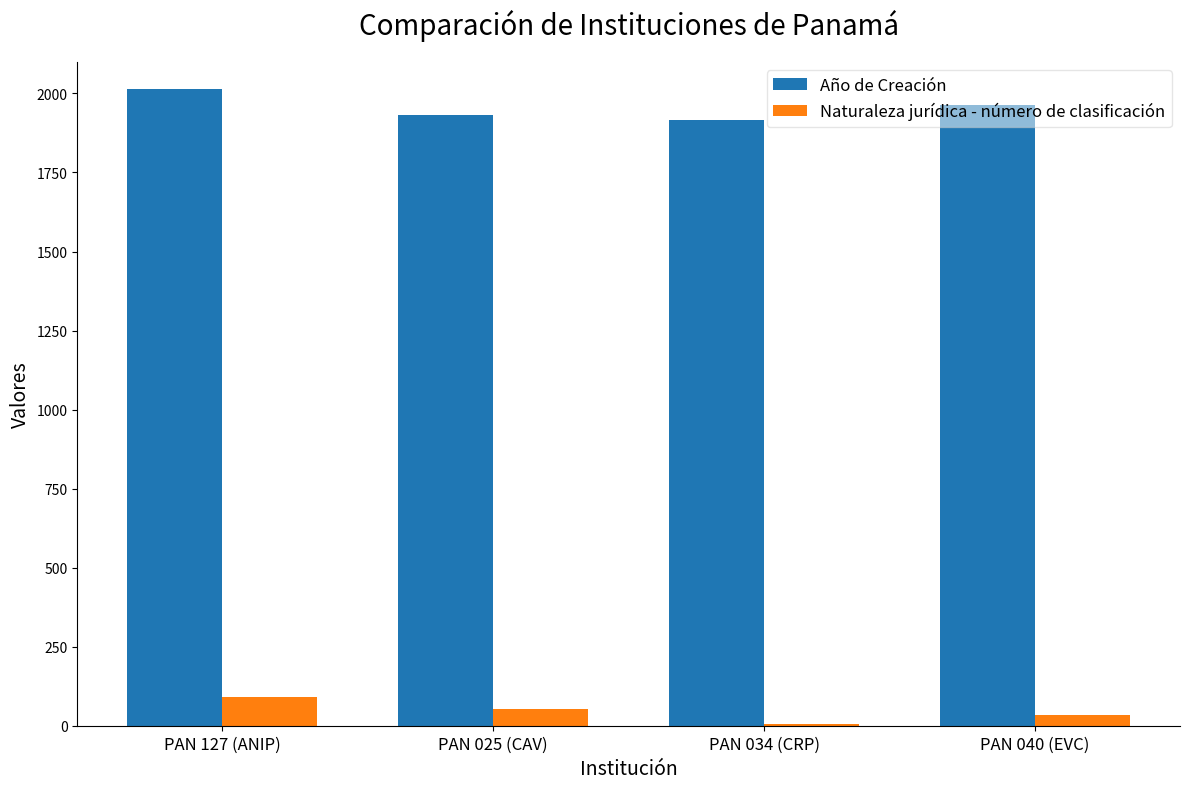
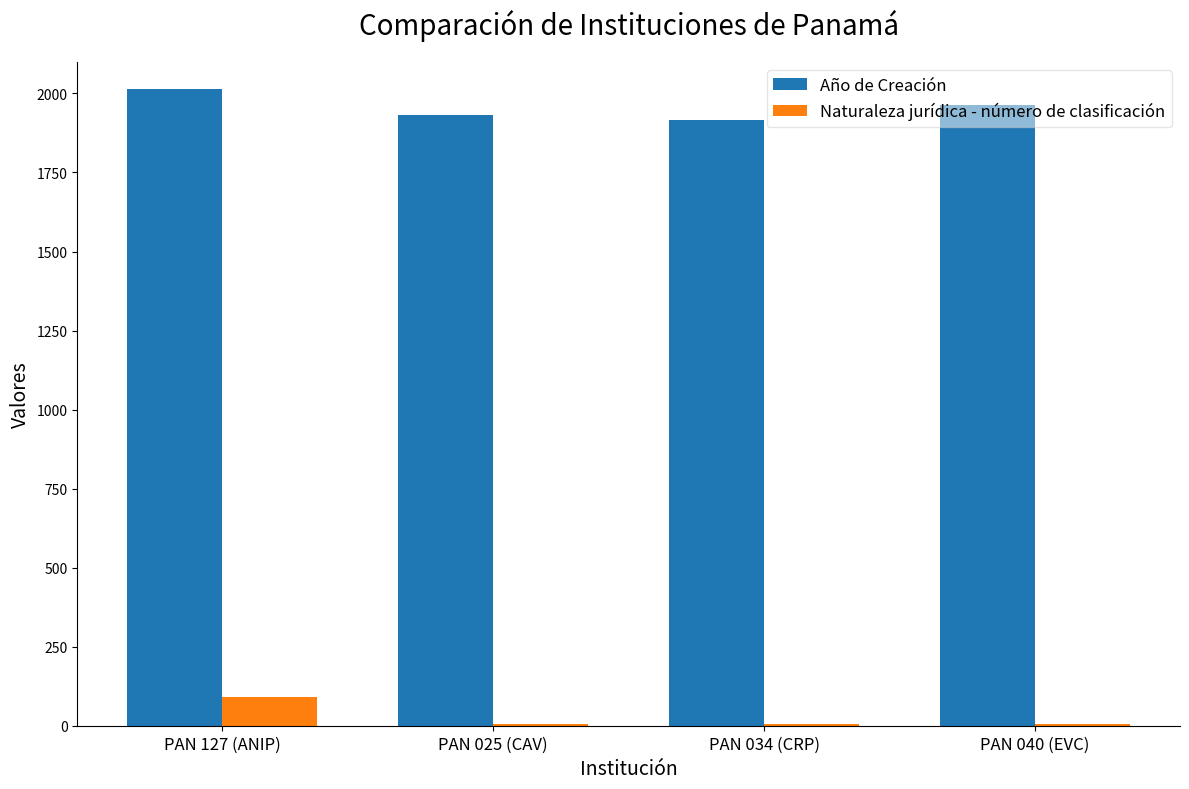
  {
    "Año de Creación": {
      "PAN 127 (ANIP)": 2010,
      "PAN 025 (CAV)": 1930,
      "PAN 034 (CRP)": 1920
    },
    "Naturaleza jurídica - número de clasificación": {
      "PAN 127 (ANIP)": 90,
-     "PAN 025 (CAV)": 50,
-     "PAN 040 (EVC)": 30
+     "PAN 025 (CAV)": 0,
+     "PAN 040 (EVC)": 10
    }
  }
